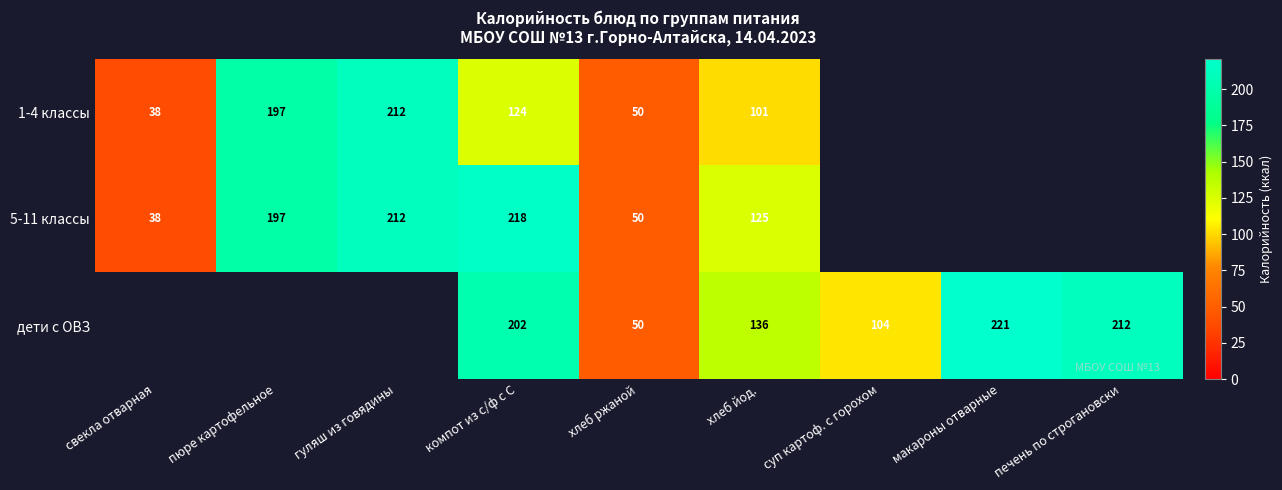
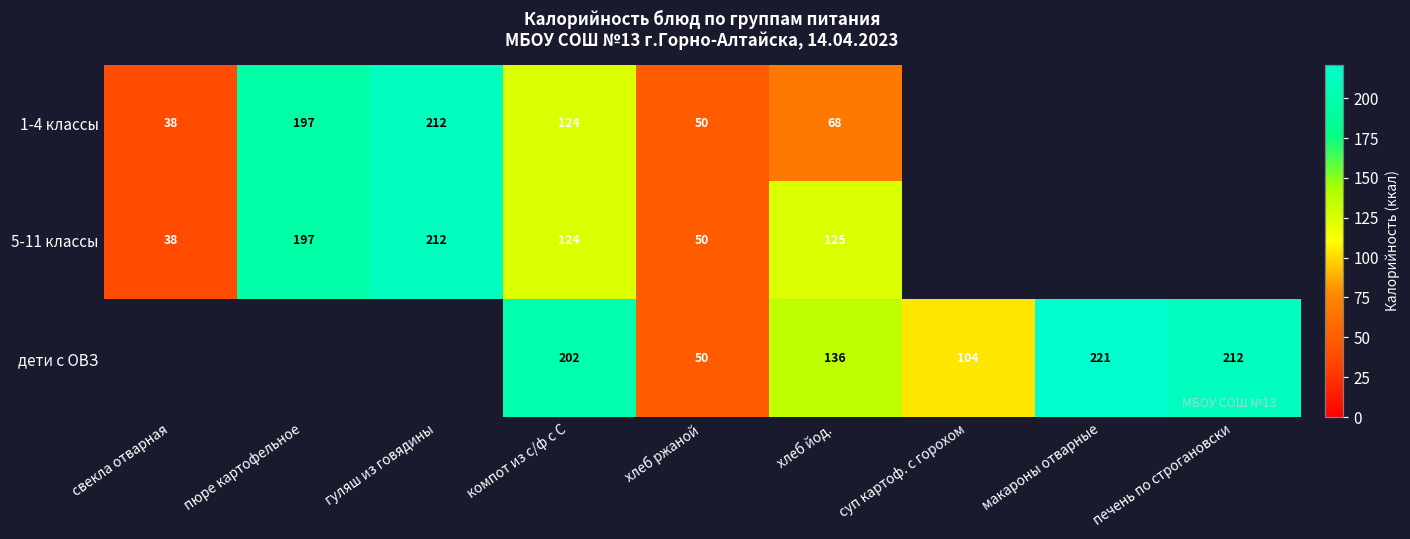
  {
    "1-4 классы": {
      "свекла отварная": 38,
      "пюре картофельное": 197,
      "гуляш из говядины": 212,
      "компот из с/ф с С": 124,
      "хлеб ржаной": 50,
-     "хлеб йод.": 101
+     "хлеб йод.": 68
    },
    "5-11 классы": {
      "свекла отварная": 38,
      "пюре картофельное": 197,
      "гуляш из говядины": 212,
-     "компот из с/ф с С": 218,
+     "компот из с/ф с С": 124,
      "хлеб ржаной": 50,
      "хлеб йод.": 125
    },
    "дети с ОВЗ": {
      "компот из с/ф с С": 202,
      "хлеб ржаной": 50,
      "хлеб йод.": 136,
      "суп картоф. с горохом": 104,
      "макароны отварные": 221
    }
  }
